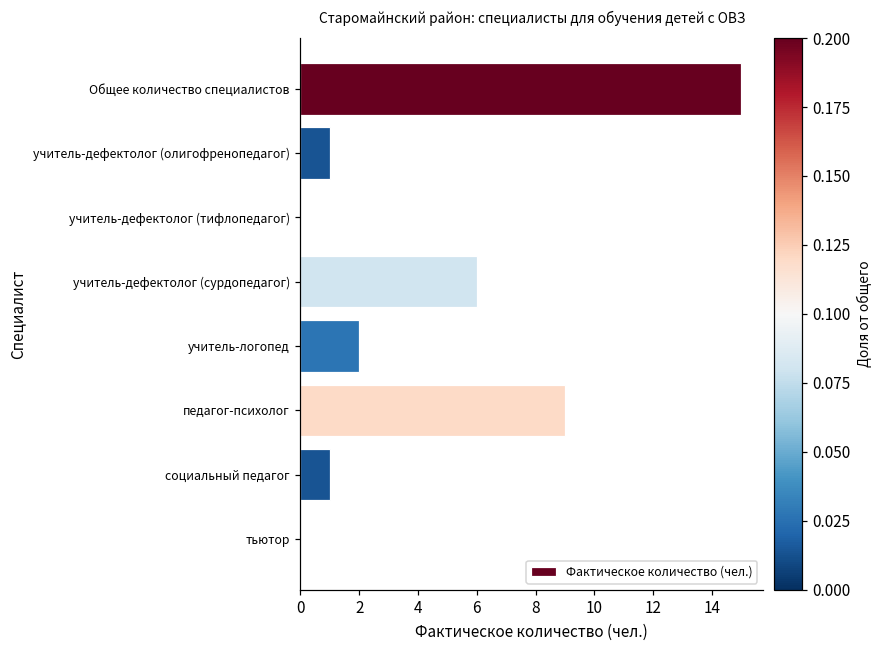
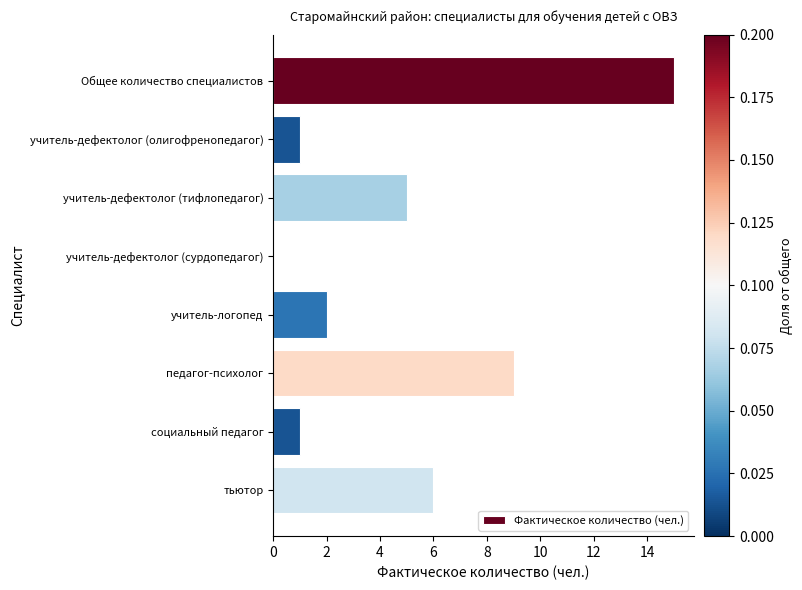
  {
    "Общее количество специалистов": 15,
    "учитель-дефектолог (олигофренопедагог)": 1,
-   "учитель-дефектолог (тифлопедагог)": 0,
-   "учитель-дефектолог (сурдопедагог)": 6,
+   "учитель-дефектолог (тифлопедагог)": 5,
+   "учитель-дефектолог (сурдопедагог)": 0,
    "учитель-логопед": 2,
    "педагог-психолог": 9,
    "социальный педагог": 1,
-   "тьютор": 0
+   "тьютор": 6
  }
